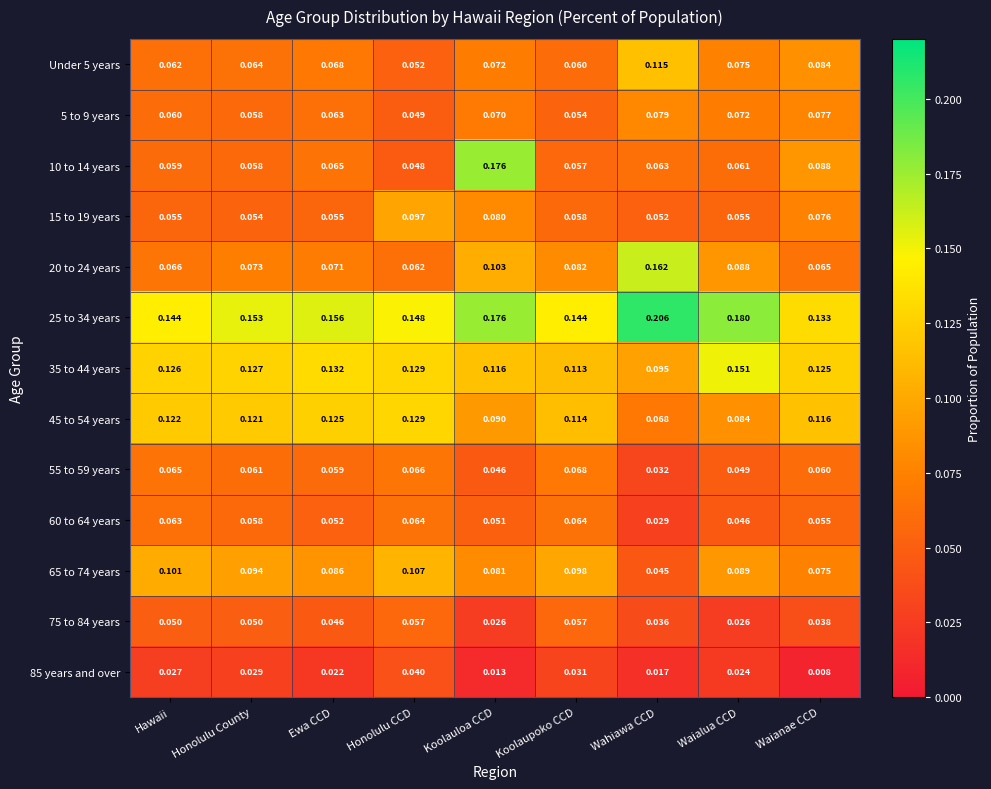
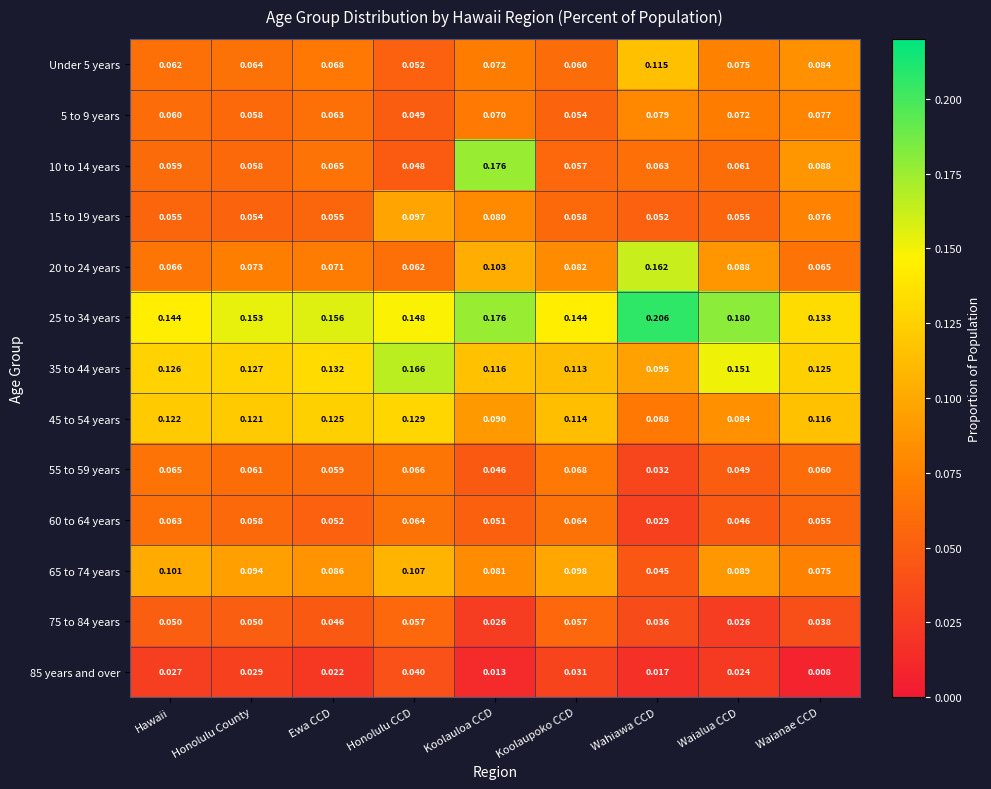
  {
    "Under 5 years": {
      "Hawaii": 0.062,
      "Honolulu County": 0.064,
      "Ewa CCD": 0.068,
      "Honolulu CCD": 0.052,
      "Koolauloa CCD": 0.072,
      "Koolaupoko CCD": 0.060,
      "Wahiawa CCD": 0.115,
      "Waialua CCD": 0.075,
      "Waianae CCD": 0.084
    },
    "5 to 9 years": {
      "Hawaii": 0.060,
      "Honolulu County": 0.058,
      "Ewa CCD": 0.063,
      "Honolulu CCD": 0.049,
      "Koolauloa CCD": 0.070,
      "Koolaupoko CCD": 0.054,
      "Wahiawa CCD": 0.079,
      "Waialua CCD": 0.072,
      "Waianae CCD": 0.077
    },
    "10 to 14 years": {
      "Hawaii": 0.059,
      "Honolulu County": 0.058,
      "Ewa CCD": 0.065,
      "Honolulu CCD": 0.048,
      "Koolauloa CCD": 0.176,
      "Koolaupoko CCD": 0.057,
      "Wahiawa CCD": 0.063,
      "Waialua CCD": 0.061,
      "Waianae CCD": 0.088
    },
    "15 to 19 years": {
      "Hawaii": 0.055,
      "Honolulu County": 0.054,
      "Ewa CCD": 0.055,
      "Honolulu CCD": 0.097,
      "Koolauloa CCD": 0.080,
      "Koolaupoko CCD": 0.058,
      "Wahiawa CCD": 0.052,
      "Waialua CCD": 0.055,
      "Waianae CCD": 0.076
    },
    "20 to 24 years": {
      "Hawaii": 0.066,
      "Honolulu County": 0.073,
      "Ewa CCD": 0.071,
      "Honolulu CCD": 0.062,
      "Koolauloa CCD": 0.103,
      "Koolaupoko CCD": 0.082,
      "Wahiawa CCD": 0.162,
      "Waialua CCD": 0.088,
      "Waianae CCD": 0.065
    },
    "25 to 34 years": {
      "Hawaii": 0.144,
      "Honolulu County": 0.153,
      "Ewa CCD": 0.156,
      "Honolulu CCD": 0.148,
      "Koolauloa CCD": 0.176,
      "Koolaupoko CCD": 0.144,
      "Wahiawa CCD": 0.206,
      "Waialua CCD": 0.180,
      "Waianae CCD": 0.133
    },
    "35 to 44 years": {
      "Hawaii": 0.126,
      "Honolulu County": 0.127,
      "Ewa CCD": 0.132,
-     "Honolulu CCD": 0.129,
+     "Honolulu CCD": 0.166,
      "Koolauloa CCD": 0.116,
      "Koolaupoko CCD": 0.113,
      "Wahiawa CCD": 0.095,
      "Waialua CCD": 0.151,
      "Waianae CCD": 0.125
    },
    "45 to 54 years": {
      "Hawaii": 0.122,
      "Honolulu County": 0.121,
      "Ewa CCD": 0.125,
      "Honolulu CCD": 0.129,
      "Koolauloa CCD": 0.090,
      "Koolaupoko CCD": 0.114,
      "Wahiawa CCD": 0.068,
      "Waialua CCD": 0.084,
      "Waianae CCD": 0.116
    },
    "55 to 59 years": {
      "Hawaii": 0.065,
      "Honolulu County": 0.061,
      "Ewa CCD": 0.059,
      "Honolulu CCD": 0.066,
      "Koolauloa CCD": 0.046,
      "Koolaupoko CCD": 0.068,
      "Wahiawa CCD": 0.032,
      "Waialua CCD": 0.049,
      "Waianae CCD": 0.060
    },
    "60 to 64 years": {
      "Hawaii": 0.063,
      "Honolulu County": 0.058,
      "Ewa CCD": 0.052,
      "Honolulu CCD": 0.064,
      "Koolauloa CCD": 0.051,
      "Koolaupoko CCD": 0.064,
      "Wahiawa CCD": 0.029,
      "Waialua CCD": 0.046,
      "Waianae CCD": 0.055
    },
    "65 to 74 years": {
      "Hawaii": 0.101,
      "Honolulu County": 0.094,
      "Ewa CCD": 0.086,
      "Honolulu CCD": 0.107,
      "Koolauloa CCD": 0.081,
      "Koolaupoko CCD": 0.098,
      "Wahiawa CCD": 0.045,
      "Waialua CCD": 0.089,
      "Waianae CCD": 0.075
    },
    "75 to 84 years": {
      "Hawaii": 0.050,
      "Honolulu County": 0.050,
      "Ewa CCD": 0.046,
      "Honolulu CCD": 0.057,
      "Koolauloa CCD": 0.026,
      "Koolaupoko CCD": 0.057,
      "Wahiawa CCD": 0.036,
      "Waialua CCD": 0.026,
      "Waianae CCD": 0.038
    },
    "85 years and over": {
      "Hawaii": 0.027,
      "Honolulu County": 0.029,
      "Ewa CCD": 0.022,
      "Honolulu CCD": 0.040,
      "Koolauloa CCD": 0.013,
      "Koolaupoko CCD": 0.031,
      "Wahiawa CCD": 0.017,
      "Waialua CCD": 0.024,
      "Waianae CCD": 0.008
    }
  }
